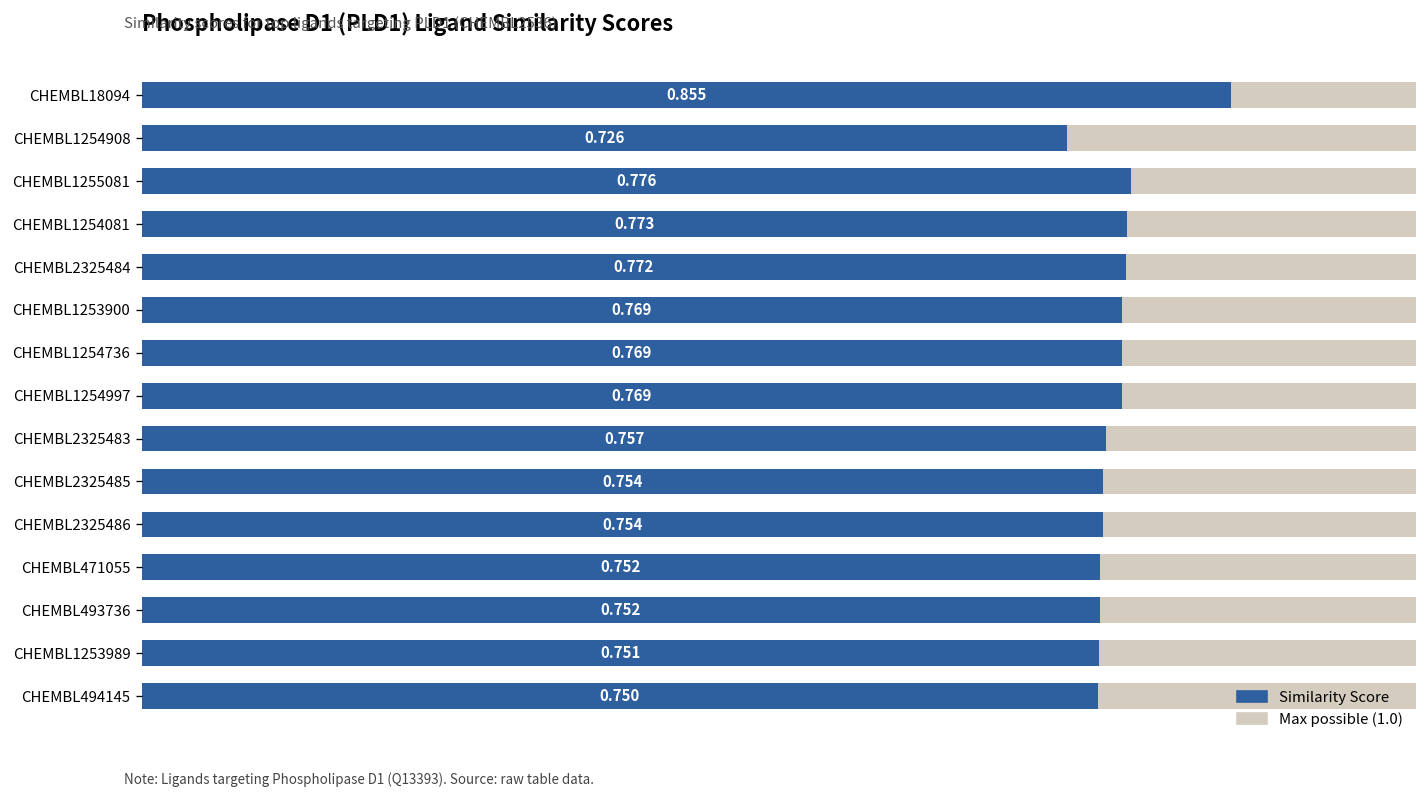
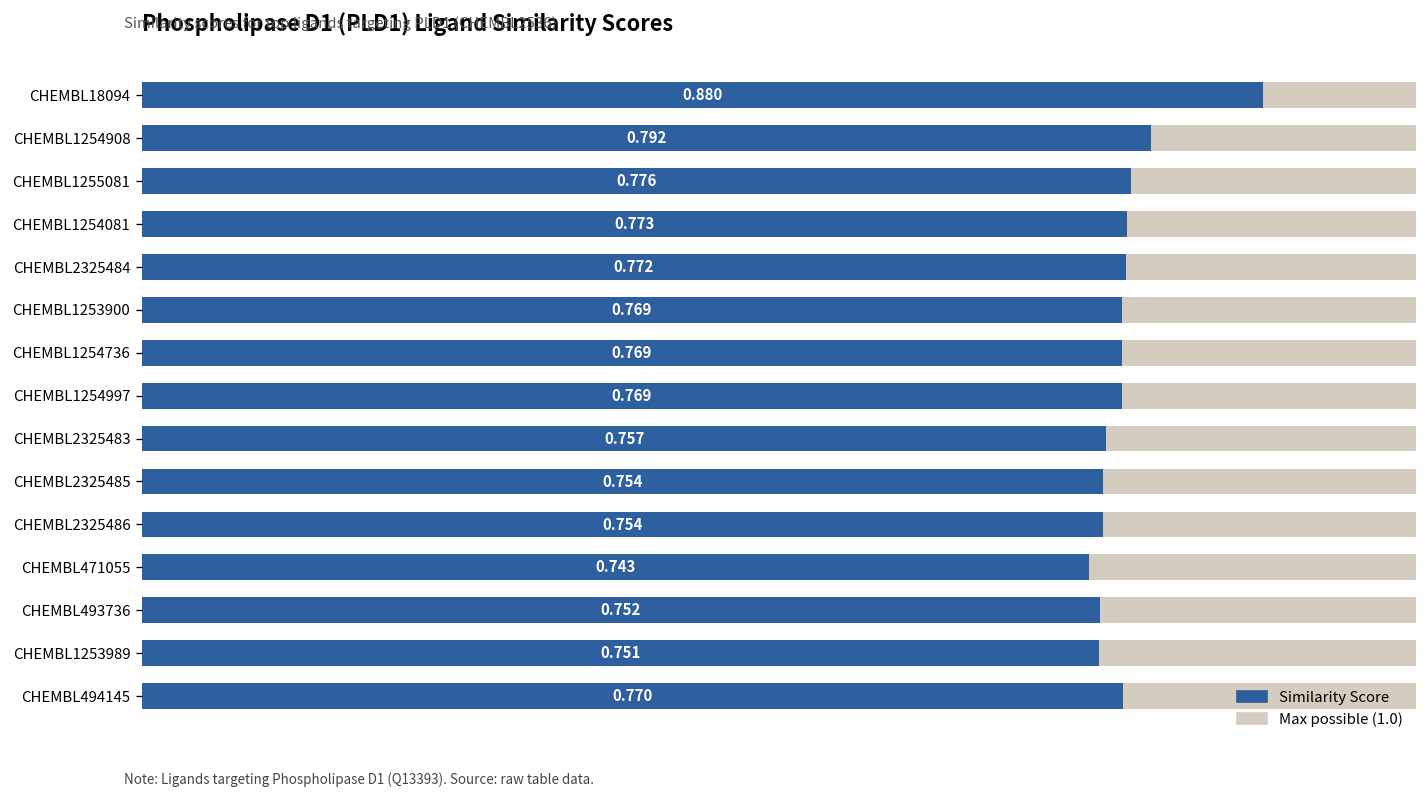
  {
    "Similarity Score": {
-     "CHEMBL18094": 0.855,
-     "CHEMBL1254908": 0.726,
-     "CHEMBL471055": 0.752,
-     "CHEMBL494145": 0.750
+     "CHEMBL18094": 0.880,
+     "CHEMBL1254908": 0.792,
+     "CHEMBL471055": 0.743,
+     "CHEMBL494145": 0.770
    }
  }
